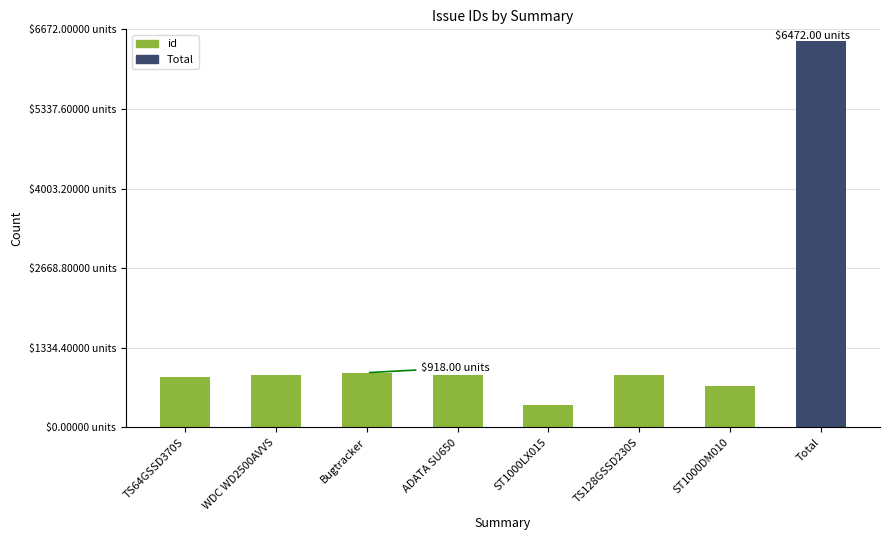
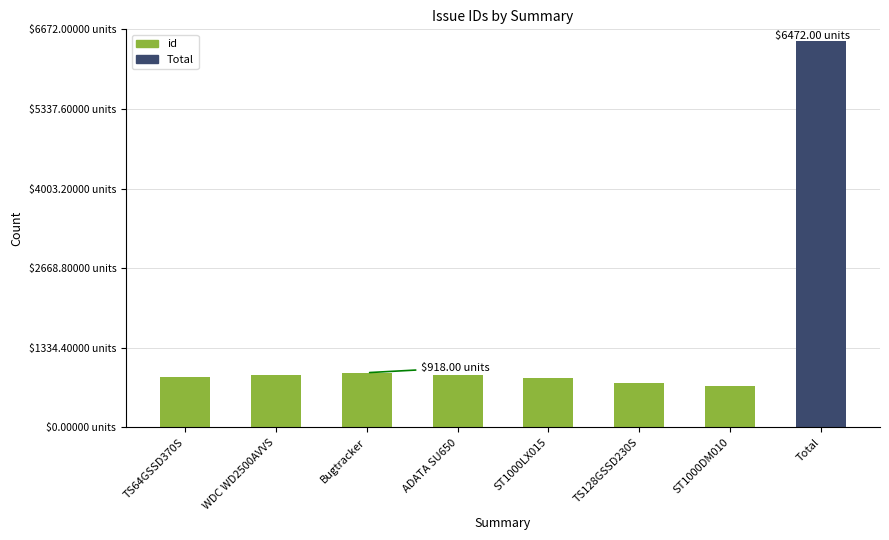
  {
    "id": {
      "TS64GSSD370S": "$800 units",
      "WDC WD2500AVVS": "$900 units",
-     "ST1000LX015": "$400 units",
-     "TS128GSSD230S": "$900 units",
+     "ST1000LX015": "$800 units",
+     "TS128GSSD230S": "$700 units",
      "ST1000DM010": "$700 units"
    },
    "Total": {
      "Total": "$6472.00"
    }
  }
